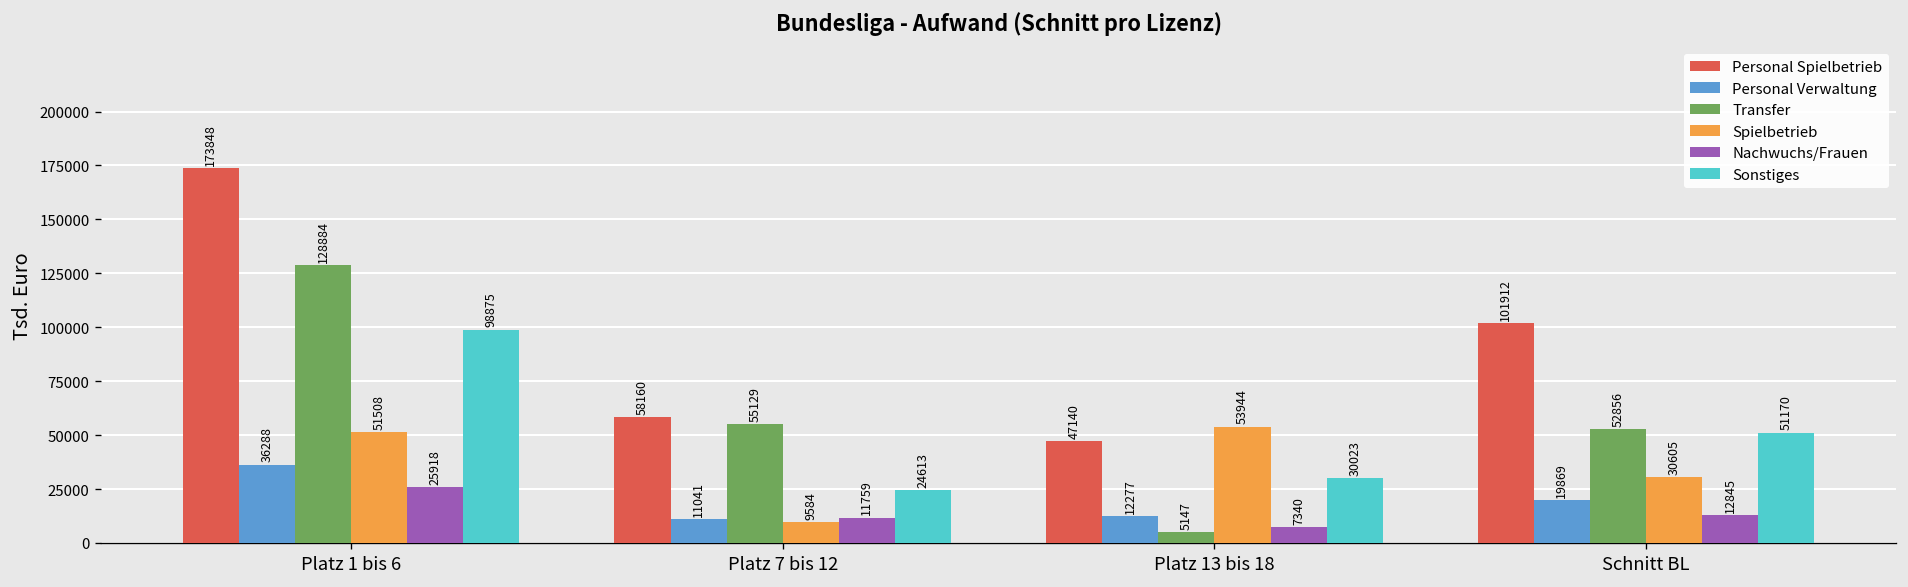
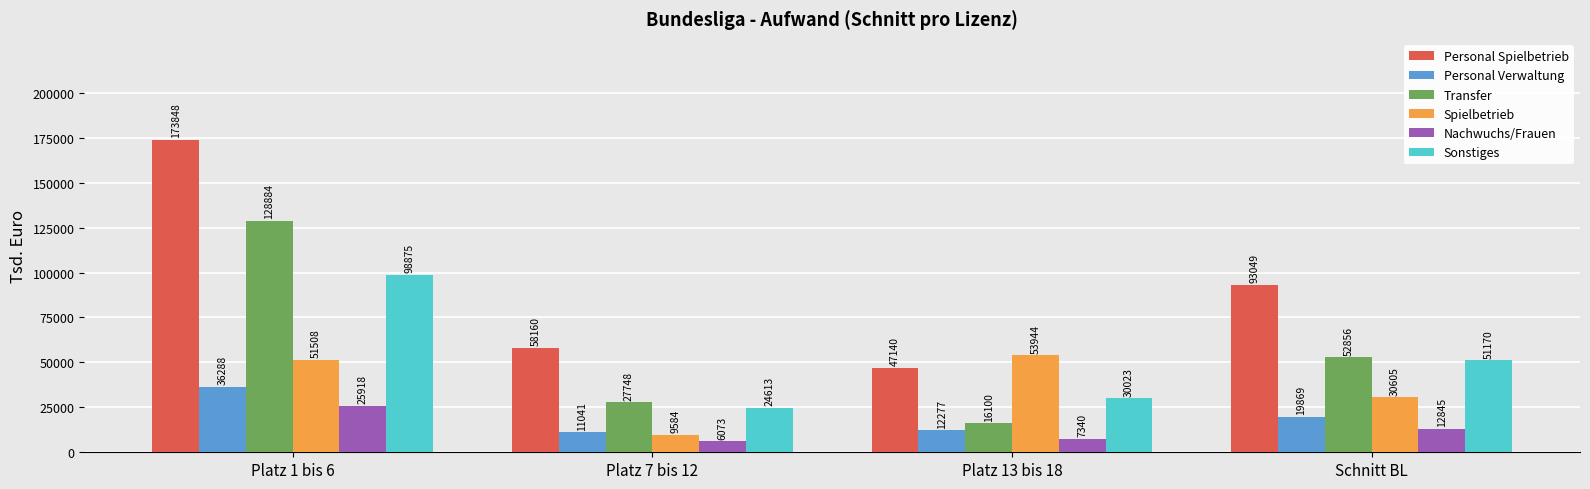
  {
    "Personal Spielbetrieb": {
      "Platz 1 bis 6": 173848,
      "Platz 7 bis 12": 58160,
      "Platz 13 bis 18": 47140,
-     "Schnitt BL": 101912
+     "Schnitt BL": 93049
    },
    "Transfer": {
      "Platz 1 bis 6": 128884,
-     "Platz 7 bis 12": 55129,
-     "Platz 13 bis 18": 5147,
+     "Platz 7 bis 12": 27748,
+     "Platz 13 bis 18": 16100,
      "Schnitt BL": 52856
    },
    "Spielbetrieb": {
      "Platz 1 bis 6": 51508,
      "Platz 7 bis 12": 9584,
      "Platz 13 bis 18": 53944,
      "Schnitt BL": 30605
    },
    "Nachwuchs/Frauen": {
      "Platz 1 bis 6": 25918,
-     "Platz 7 bis 12": 11759,
+     "Platz 7 bis 12": 6073,
      "Platz 13 bis 18": 7340,
      "Schnitt BL": 12845
    }
  }
